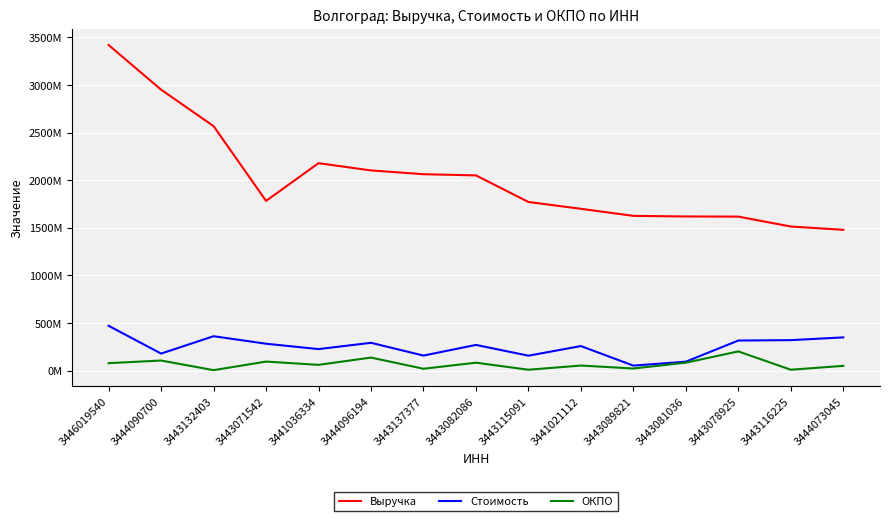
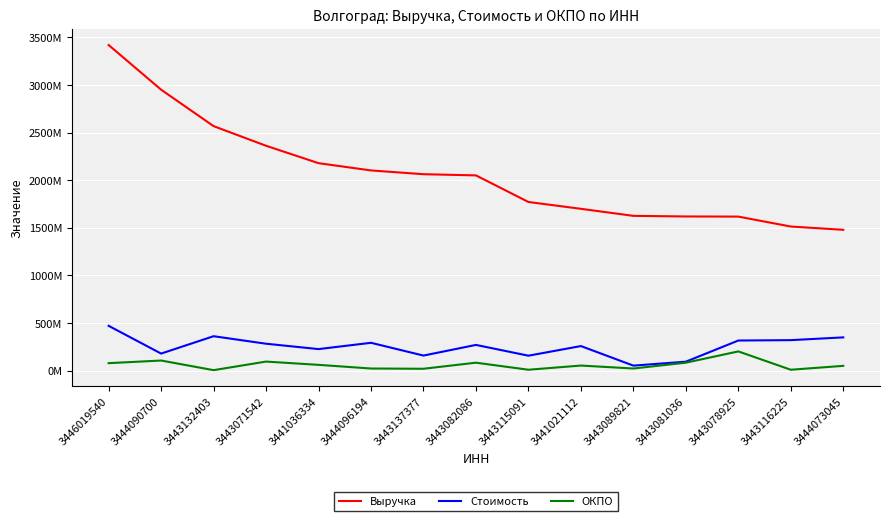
  {
    "Выручка": {
      "3446019540": 3400000000,
      "3444090700": 3000000000,
      "3443132403": 2600000000,
-     "3443071542": 1800000000,
+     "3443071542": 2400000000,
      "3441036334": 2200000000,
      "3444096194": 2100000000,
      "3443137377": 2100000000,
      "3443082086": 2100000000,
      "3443115091": 1800000000,
      "3441021112": 1700000000,
      "3443089821": 1600000000,
      "3443081036": 1600000000,
      "3443078925": 1600000000,
      "3443116225": 1500000000,
      "3444073045": 1500000000
    },
    "Стоимость": {
      "3446019540": 500000000,
      "3444090700": 200000000,
      "3443132403": 400000000,
      "3443071542": 300000000,
      "3441036334": 200000000,
      "3444096194": 300000000,
      "3443137377": 200000000,
      "3443082086": 300000000,
      "3443115091": 200000000,
      "3441021112": 300000000,
      "3443089821": 100000000,
      "3443078925": 300000000,
      "3443116225": 300000000,
      "3444073045": 300000000
    },
    "ОКПО": {
      "3446019540": 100000000,
      "3444090700": 100000000,
      "3443132403": 0,
      "3443071542": 100000000,
      "3441036334": 100000000,
-     "3444096194": 100000000,
+     "3444096194": 0,
      "3443137377": 0,
      "3443082086": 100000000,
      "3443115091": 0,
      "3441021112": 100000000,
      "3443089821": 0,
      "3443078925": 200000000,
      "3443116225": 0,
      "3444073045": 100000000
    }
  }
